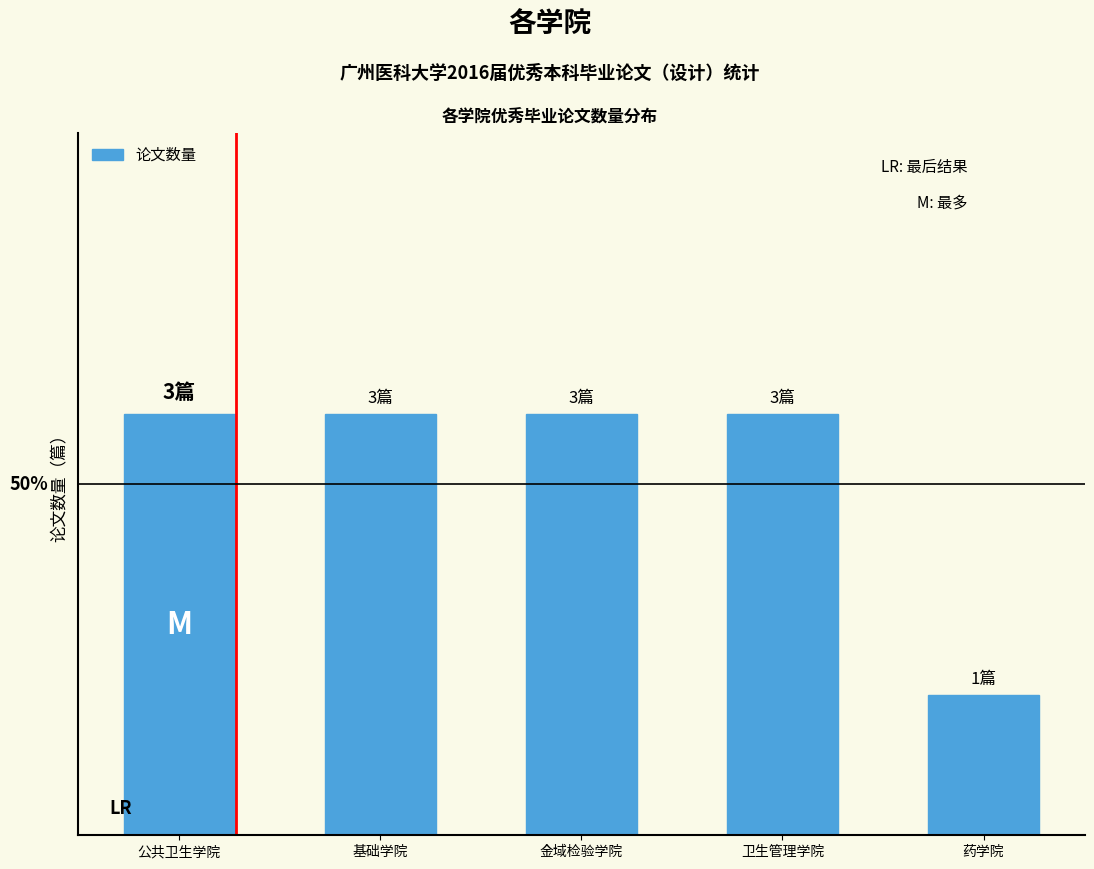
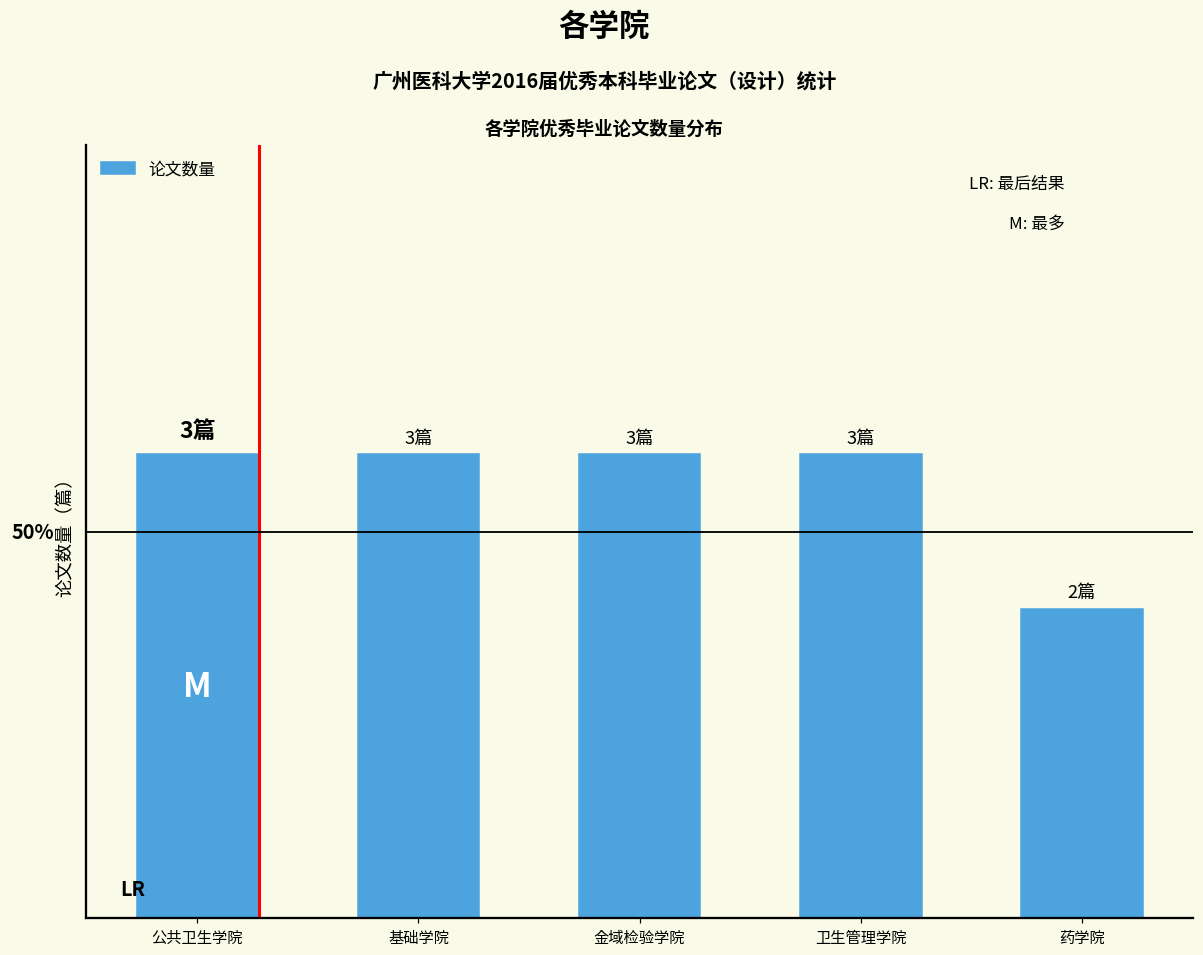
  {
    "公共卫生学院": "3篇",
    "基础学院": "3篇",
    "金域检验学院": "3篇",
    "卫生管理学院": "3篇",
-   "药学院": "1篇"
+   "药学院": "2篇"
  }
